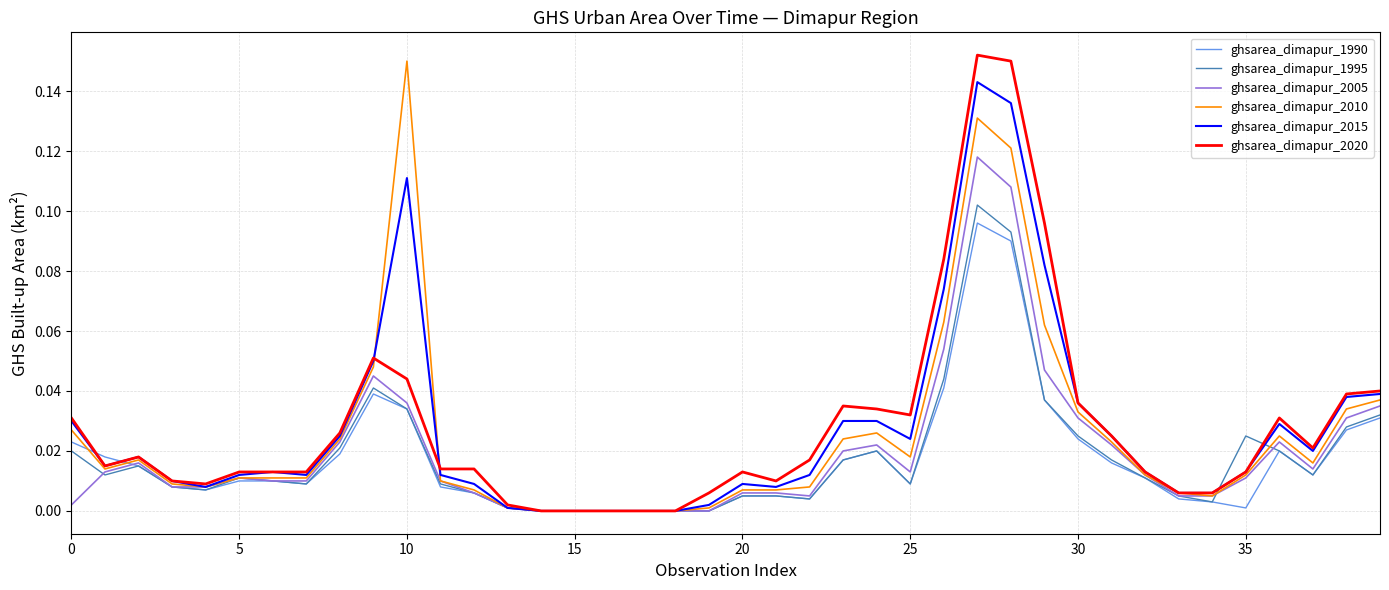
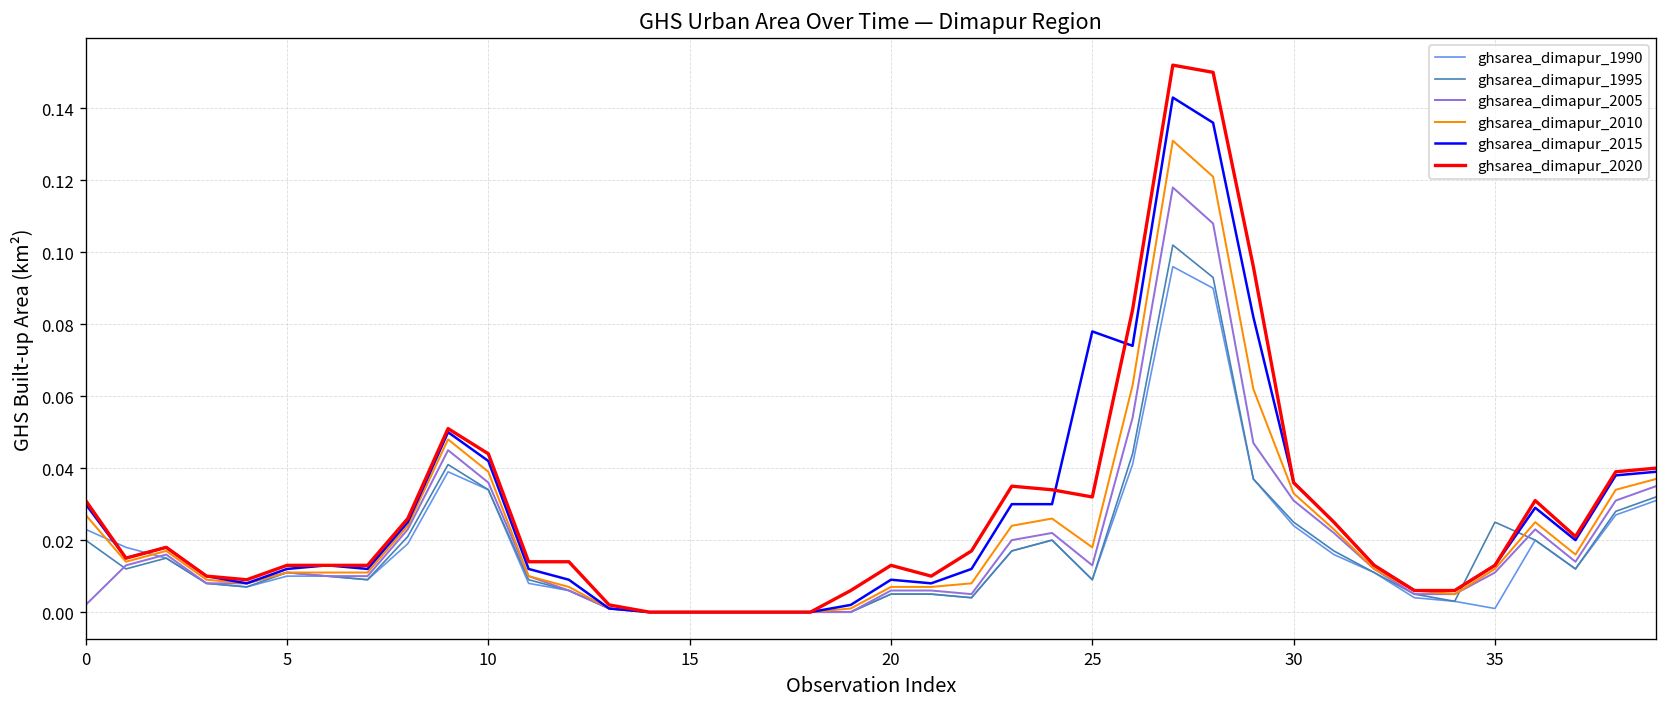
  {
    "ghsarea_dimapur_1990": {
      "0": 0.023,
      "5": 0.010,
      "30": 0.024,
      "35": 0.001
    },
    "ghsarea_dimapur_1995": {
      "0": 0.020,
      "30": 0.025,
      "35": 0.025
    },
    "ghsarea_dimapur_2005": {
      "0": 0.002,
      "10": 0.036,
      "20": 0.006,
      "25": 0.013,
      "30": 0.031,
      "35": 0.011
    },
    "ghsarea_dimapur_2010": {
      "0": 0.027,
-     "10": 0.150,
+     "10": 0.039,
      "20": 0.007,
      "25": 0.018,
      "30": 0.033,
      "35": 0.012
    },
    "ghsarea_dimapur_2015": {
      "0": 0.030,
      "5": 0.012,
-     "10": 0.111,
+     "10": 0.042,
      "20": 0.009,
-     "25": 0.024
+     "25": 0.078
    },
    "ghsarea_dimapur_2020": {
      "0": 0.031,
      "5": 0.013,
      "10": 0.044,
      "20": 0.013,
      "25": 0.032
    }
  }
